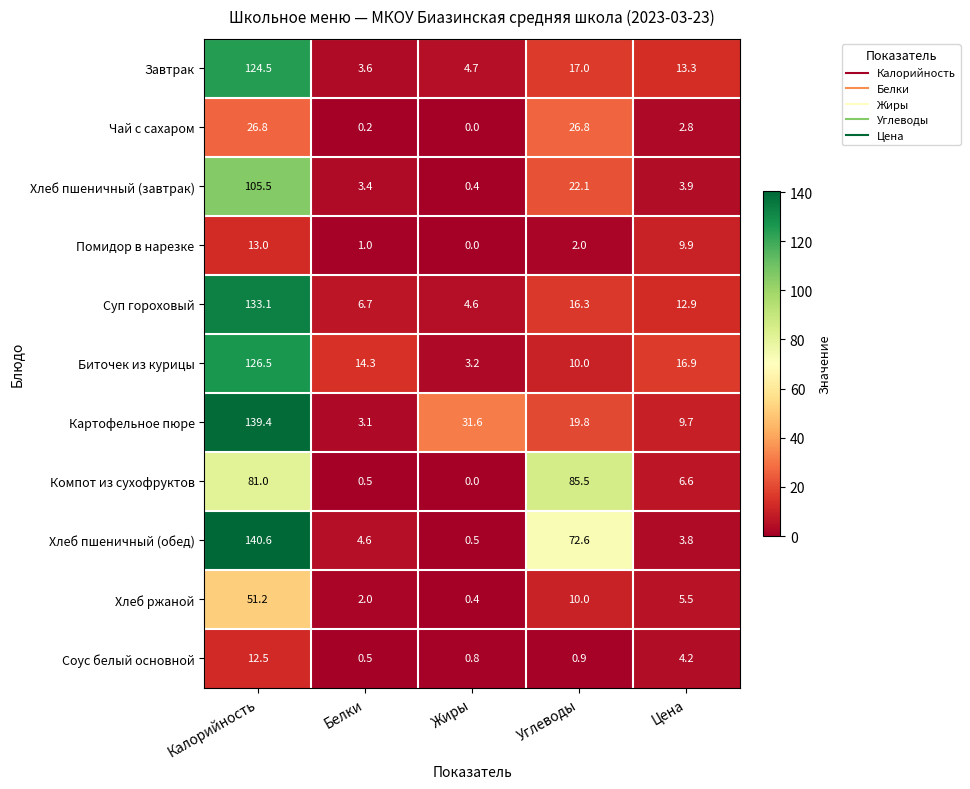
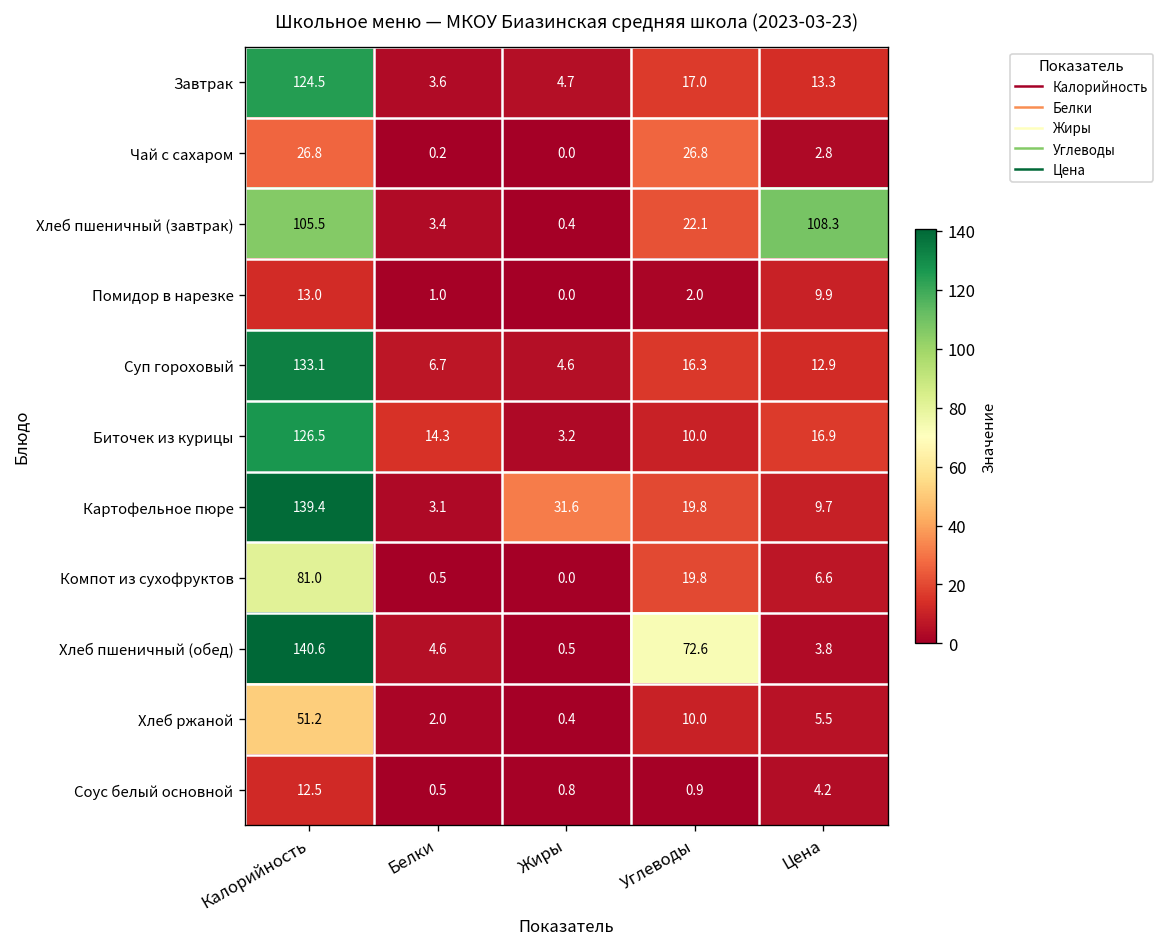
  {
    "Завтрак": {
      "Калорийность": 124.5,
      "Белки": 3.6,
      "Жиры": 4.7,
      "Углеводы": 17.0,
      "Цена": 13.3
    },
    "Чай с сахаром": {
      "Калорийность": 26.8,
      "Белки": 0.2,
      "Жиры": 0.0,
      "Углеводы": 26.8,
      "Цена": 2.8
    },
    "Хлеб пшеничный (завтрак)": {
      "Калорийность": 105.5,
      "Белки": 3.4,
      "Жиры": 0.4,
      "Углеводы": 22.1,
-     "Цена": 3.9
+     "Цена": 108.3
    },
    "Помидор в нарезке": {
      "Калорийность": 13.0,
      "Белки": 1.0,
      "Жиры": 0.0,
      "Углеводы": 2.0,
      "Цена": 9.9
    },
    "Суп гороховый": {
      "Калорийность": 133.1,
      "Белки": 6.7,
      "Жиры": 4.6,
      "Углеводы": 16.3,
      "Цена": 12.9
    },
    "Биточек из курицы": {
      "Калорийность": 126.5,
      "Белки": 14.3,
      "Жиры": 3.2,
      "Углеводы": 10.0,
      "Цена": 16.9
    },
    "Картофельное пюре": {
      "Калорийность": 139.4,
      "Белки": 3.1,
      "Жиры": 31.6,
      "Углеводы": 19.8,
      "Цена": 9.7
    },
    "Компот из сухофруктов": {
      "Калорийность": 81.0,
      "Белки": 0.5,
      "Жиры": 0.0,
-     "Углеводы": 85.5,
+     "Углеводы": 19.8,
      "Цена": 6.6
    },
    "Хлеб пшеничный (обед)": {
      "Калорийность": 140.6,
      "Белки": 4.6,
      "Жиры": 0.5,
      "Углеводы": 72.6,
      "Цена": 3.8
    },
    "Хлеб ржаной": {
      "Калорийность": 51.2,
      "Белки": 2.0,
      "Жиры": 0.4,
      "Углеводы": 10.0,
      "Цена": 5.5
    },
    "Соус белый основной": {
      "Калорийность": 12.5,
      "Белки": 0.5,
      "Жиры": 0.8,
      "Углеводы": 0.9,
      "Цена": 4.2
    }
  }
